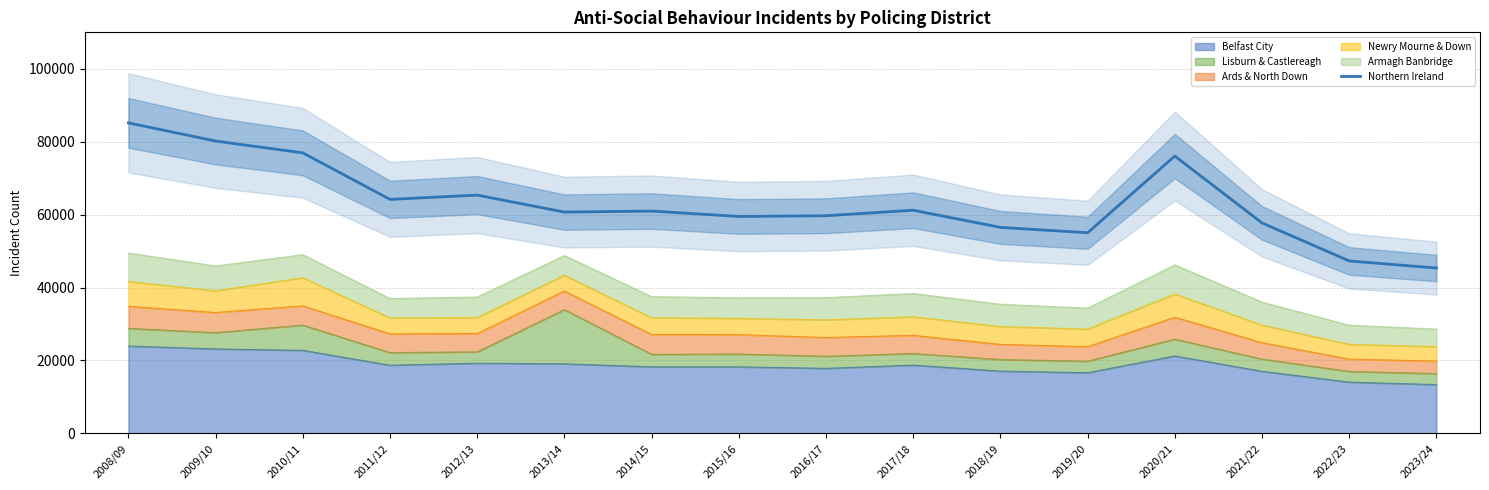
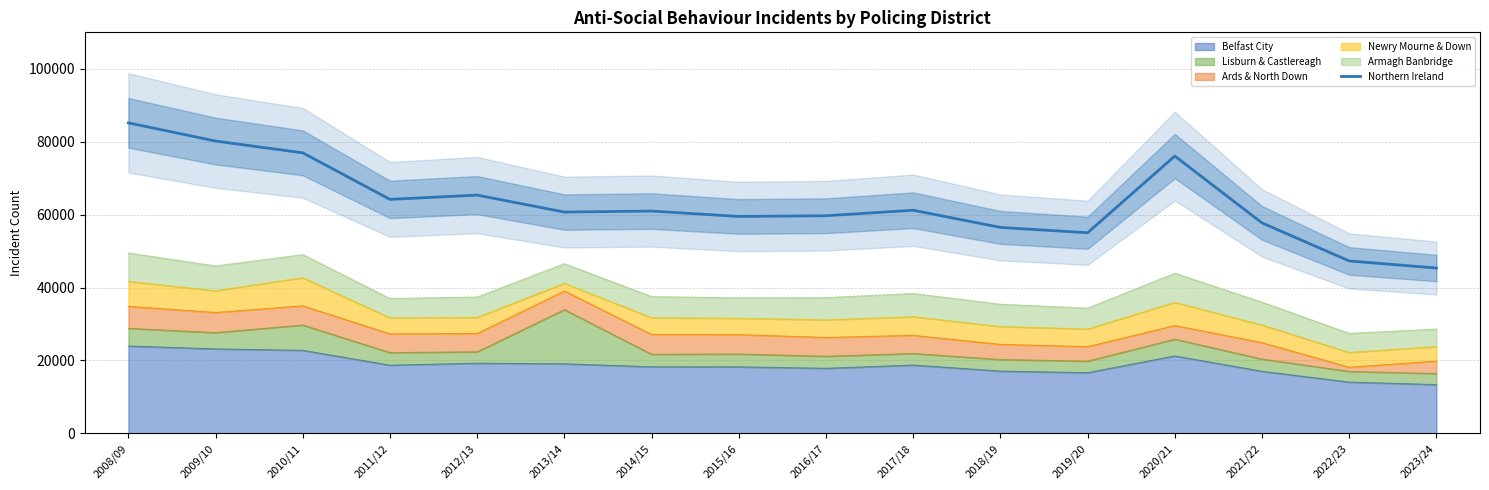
  {
    "Lisburn & Castlereagh": {
      "2008/09": 5000,
      "2009/10": 4000,
      "2010/11": 7000,
      "2011/12": 3000,
      "2012/13": 3000,
      "2013/14": 15000,
      "2014/15": 3000,
      "2015/16": 4000,
      "2016/17": 3000,
      "2017/18": 3000,
      "2018/19": 3000,
      "2019/20": 3000,
      "2020/21": 5000,
      "2021/22": 3000,
      "2022/23": 3000,
      "2023/24": 3000
    },
    "Ards & North Down": {
      "2008/09": 6000,
      "2009/10": 6000,
      "2010/11": 5000,
      "2011/12": 5000,
      "2012/13": 5000,
      "2013/14": 5000,
      "2014/15": 5000,
      "2015/16": 5000,
      "2016/17": 5000,
      "2017/18": 5000,
      "2018/19": 4000,
      "2019/20": 4000,
-     "2020/21": 6000,
+     "2020/21": 4000,
      "2021/22": 5000,
-     "2022/23": 3000,
+     "2022/23": 1000,
      "2023/24": 3000
    },
    "Newry Mourne & Down": {
      "2008/09": 7000,
      "2009/10": 6000,
      "2010/11": 8000,
      "2011/12": 4000,
      "2012/13": 4000,
-     "2013/14": 4000,
+     "2013/14": 2000,
      "2014/15": 5000,
      "2015/16": 4000,
      "2016/17": 5000,
      "2017/18": 5000,
      "2018/19": 5000,
      "2019/20": 5000,
      "2020/21": 6000,
      "2021/22": 5000,
      "2022/23": 4000,
      "2023/24": 4000
    },
    "Armagh Banbridge": {
      "2008/09": 8000,
      "2009/10": 7000,
      "2010/11": 6000,
      "2011/12": 5000,
      "2012/13": 6000,
      "2013/14": 5000,
      "2014/15": 6000,
      "2015/16": 6000,
      "2016/17": 6000,
      "2017/18": 6000,
      "2018/19": 6000,
      "2019/20": 6000,
      "2020/21": 8000,
      "2021/22": 6000,
      "2022/23": 5000,
      "2023/24": 5000
    }
  }
